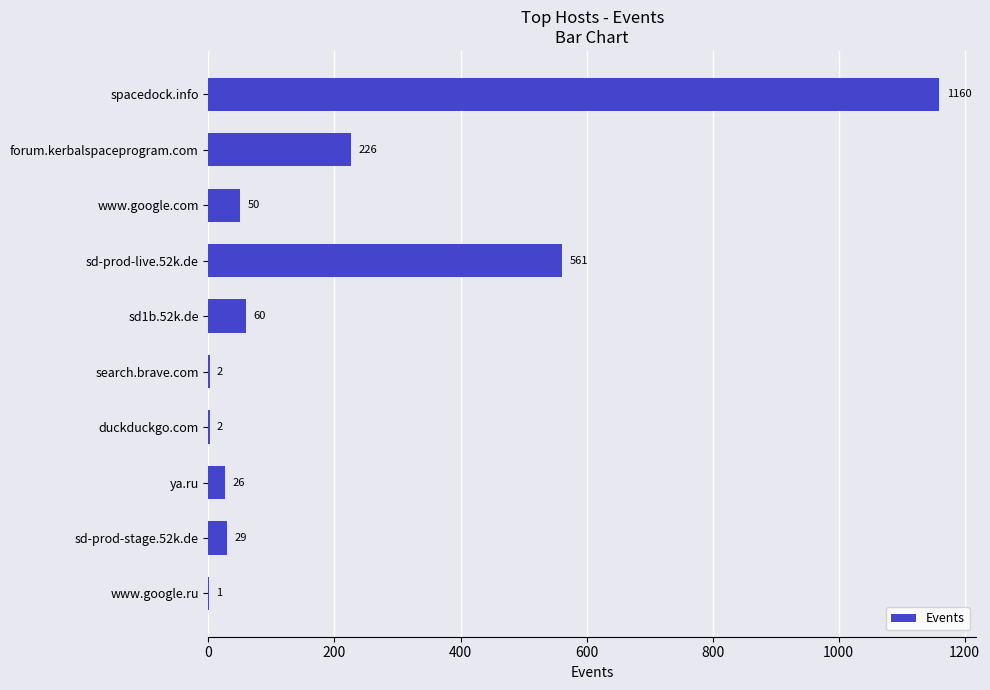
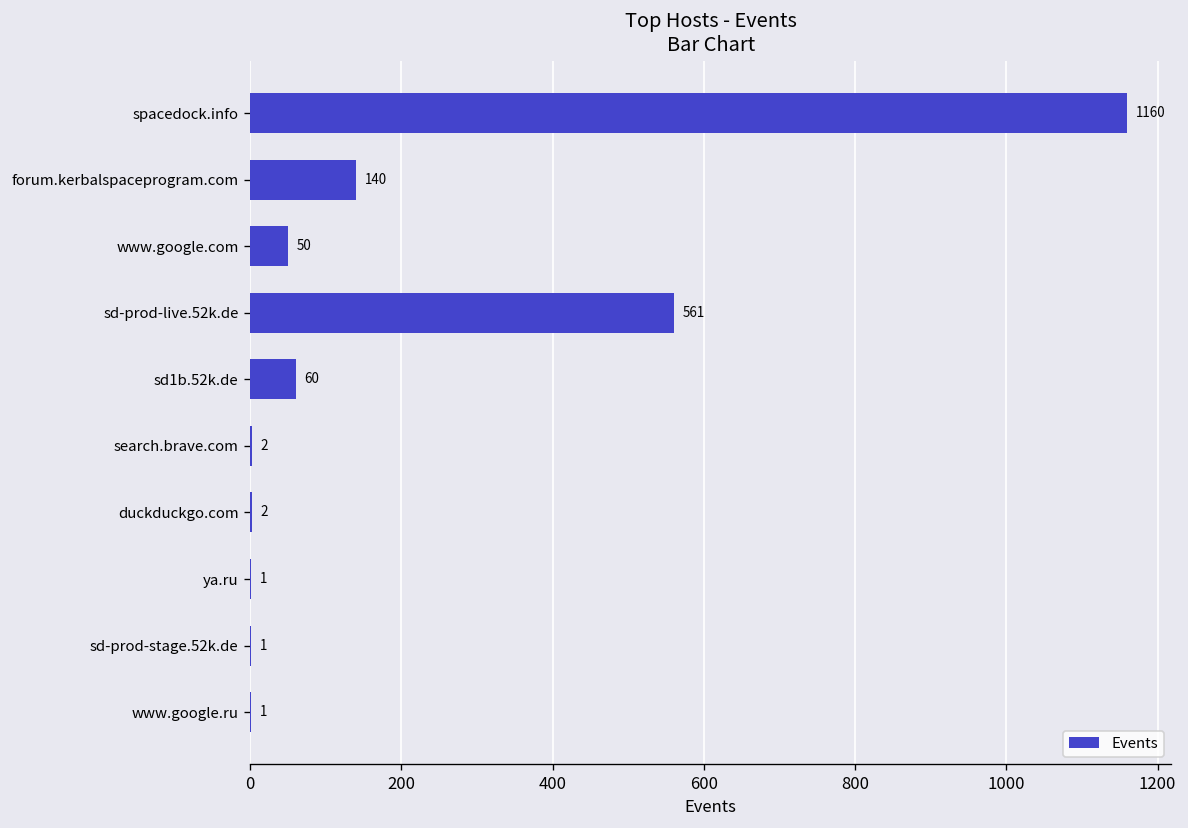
  {
    "spacedock.info": 1160,
-   "forum.kerbalspaceprogram.com": 226,
+   "forum.kerbalspaceprogram.com": 140,
    "www.google.com": 50,
    "sd-prod-live.52k.de": 561,
    "sd1b.52k.de": 60,
    "search.brave.com": 2,
    "duckduckgo.com": 2,
-   "ya.ru": 26,
-   "sd-prod-stage.52k.de": 29,
+   "ya.ru": 1,
+   "sd-prod-stage.52k.de": 1,
    "www.google.ru": 1
  }
